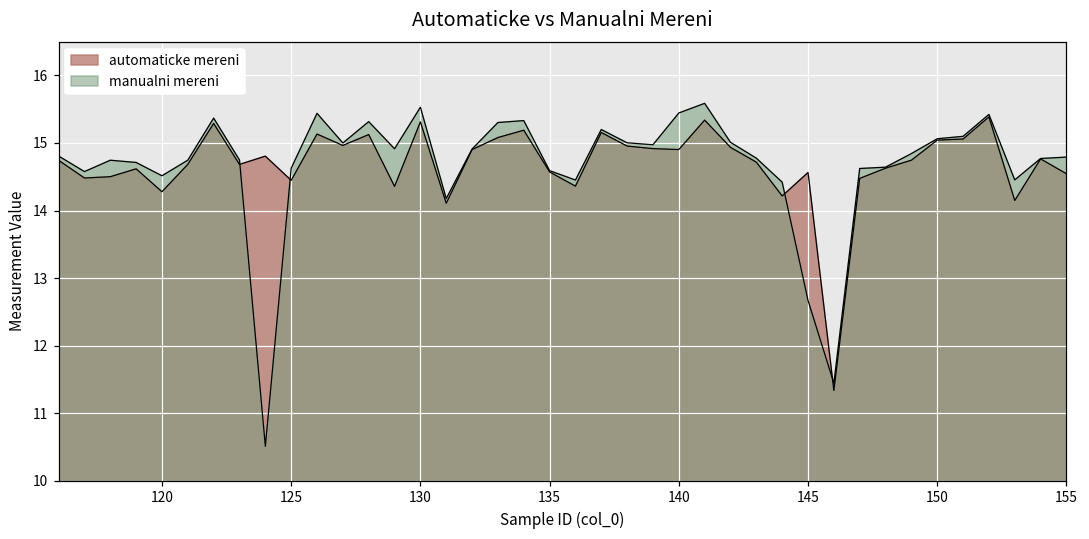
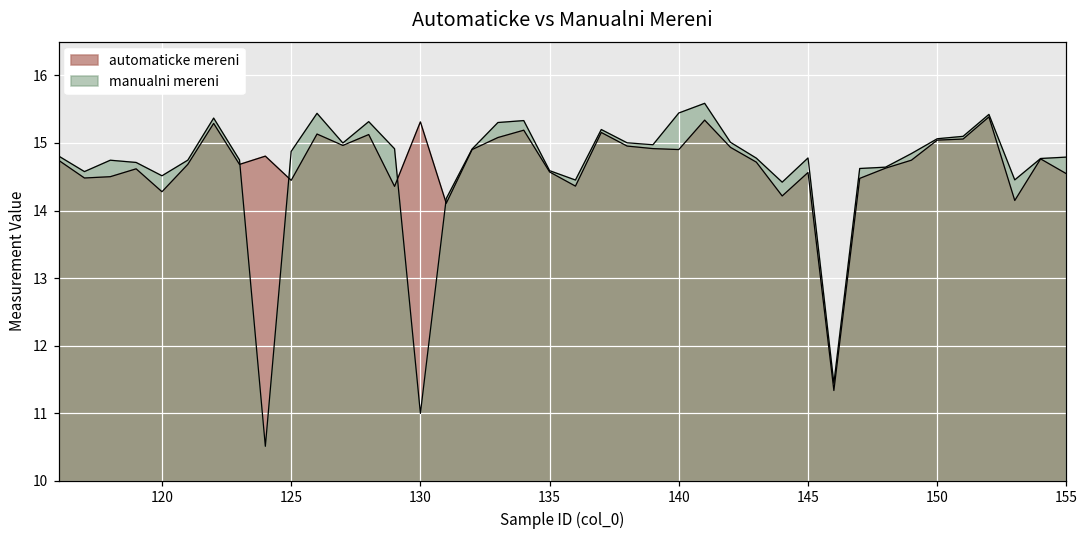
  {
    "automaticke mereni": {
      "120": 14.3,
      "125": 14.4,
      "130": 15.3,
      "140": 14.9,
      "145": 14.6,
      "155": 14.5
    },
    "manualni mereni": {
      "120": 14.5,
-     "125": 14.6,
-     "130": 15.5,
+     "125": 14.9,
+     "130": 11.0,
      "140": 15.4,
-     "145": 12.7,
+     "145": 14.8,
      "155": 14.8
    }
  }
